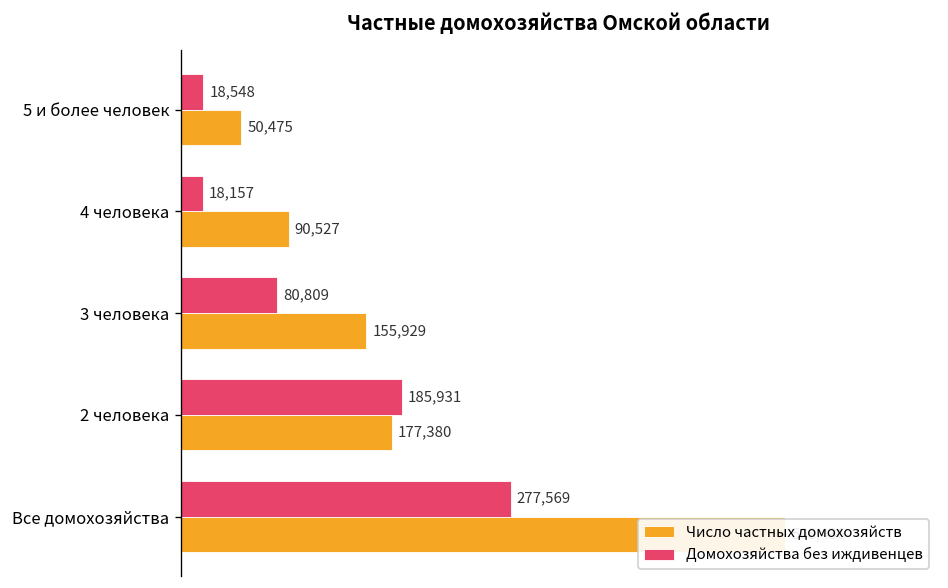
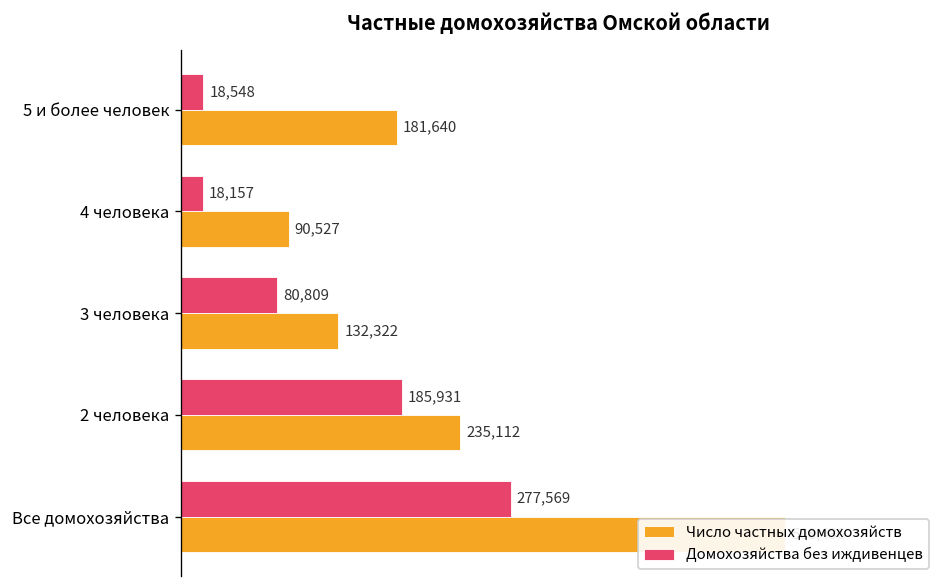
  {
    "Число частных домохозяйств": {
-     "5 и более человек": "50,475",
+     "5 и более человек": "181,640",
      "4 человека": "90,527",
-     "3 человека": "155,929",
-     "2 человека": "177,380"
+     "3 человека": "132,322",
+     "2 человека": "235,112"
    },
    "Домохозяйства без иждивенцев": {
      "5 и более человек": "18,548",
      "4 человека": "18,157",
      "3 человека": "80,809",
      "2 человека": "185,931",
      "Все домохозяйства": "277,569"
    }
  }
